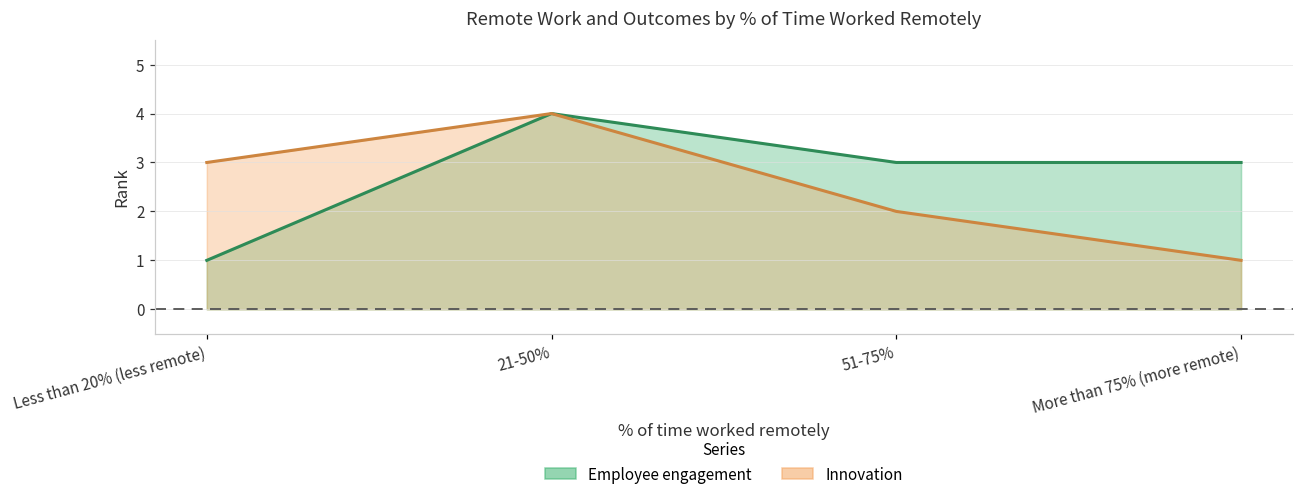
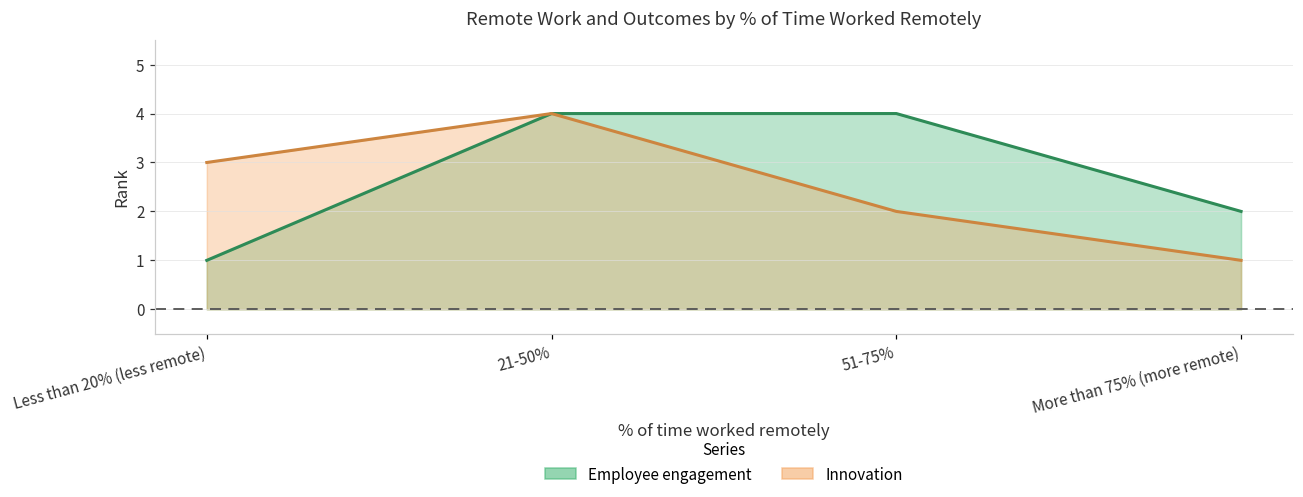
  {
    "Employee engagement": {
      "Less than 20% (less remote)": 1,
-     "51-75%": 3,
-     "More than 75% (more remote)": 3
+     "51-75%": 4,
+     "More than 75% (more remote)": 2
    },
    "Innovation": {
      "Less than 20% (less remote)": 3,
      "51-75%": 2,
      "More than 75% (more remote)": 1
    }
  }
